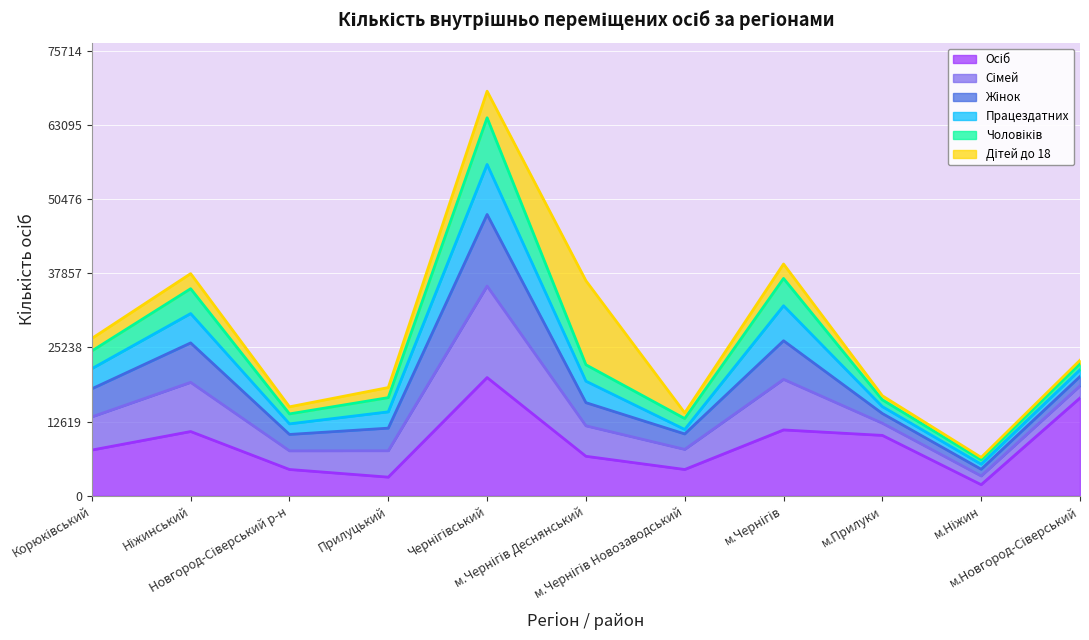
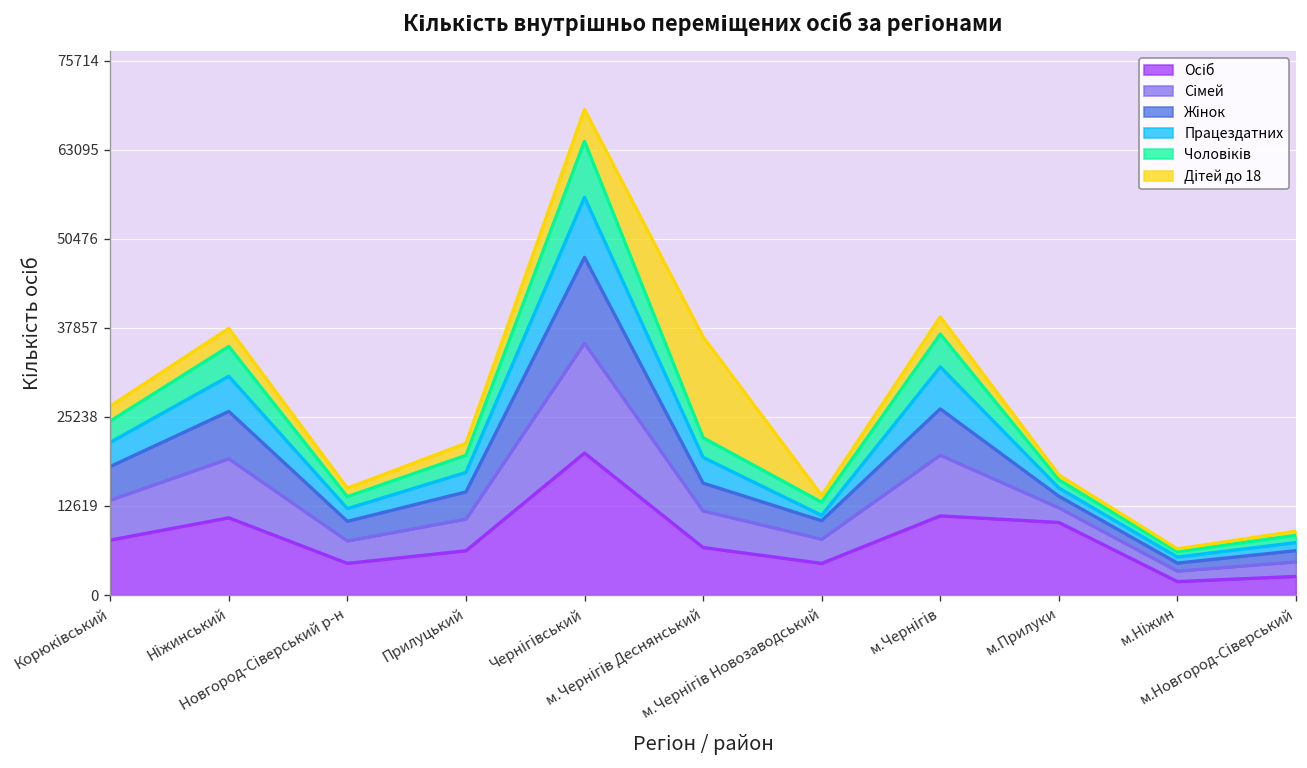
  {
    "Осіб": {
      "Корюківський": 8000,
      "Ніжинський": 11000,
      "Новгород-Сіверський р-н": 4000,
-     "Прилуцький": 3000,
+     "Прилуцький": 6000,
      "Чернігівський": 20000,
      "м.Чернігів Деснянський": 7000,
      "м.Чернігів Новозаводський": 4000,
      "м.Чернігів": 11000,
      "м.Прилуки": 10000,
      "м.Ніжин": 2000,
-     "м.Новгород-Сіверський": 17000
+     "м.Новгород-Сіверський": 3000
    },
    "Працездатних": {
      "Корюківський": 3000,
      "Ніжинський": 5000,
      "Новгород-Сіверський р-н": 2000,
      "Прилуцький": 3000,
      "Чернігівський": 9000,
      "м.Чернігів Деснянський": 4000,
      "м.Чернігів Новозаводський": 1000,
      "м.Чернігів": 6000,
      "м.Прилуки": 1000,
      "м.Ніжин": 1000,
      "м.Новгород-Сіверський": 1000
    },
    "Чоловіків": {
      "Корюківський": 3000,
      "Ніжинський": 4000,
      "Новгород-Сіверський р-н": 2000,
      "Прилуцький": 2000,
      "Чернігівський": 8000,
      "м.Чернігів Деснянський": 3000,
      "м.Чернігів Новозаводський": 2000,
      "м.Чернігів": 5000,
      "м.Прилуки": 1000,
      "м.Новгород-Сіверський": 1000
    },
    "Дітей до 18": {
      "Корюківський": 2000,
      "Ніжинський": 3000,
      "Новгород-Сіверський р-н": 1000,
      "Прилуцький": 2000,
      "Чернігівський": 5000,
      "м.Чернігів Деснянський": 14000,
      "м.Чернігів Новозаводський": 1000,
      "м.Чернігів": 2000,
      "м.Прилуки": 1000,
      "м.Новгород-Сіверський": 1000
    }
  }
